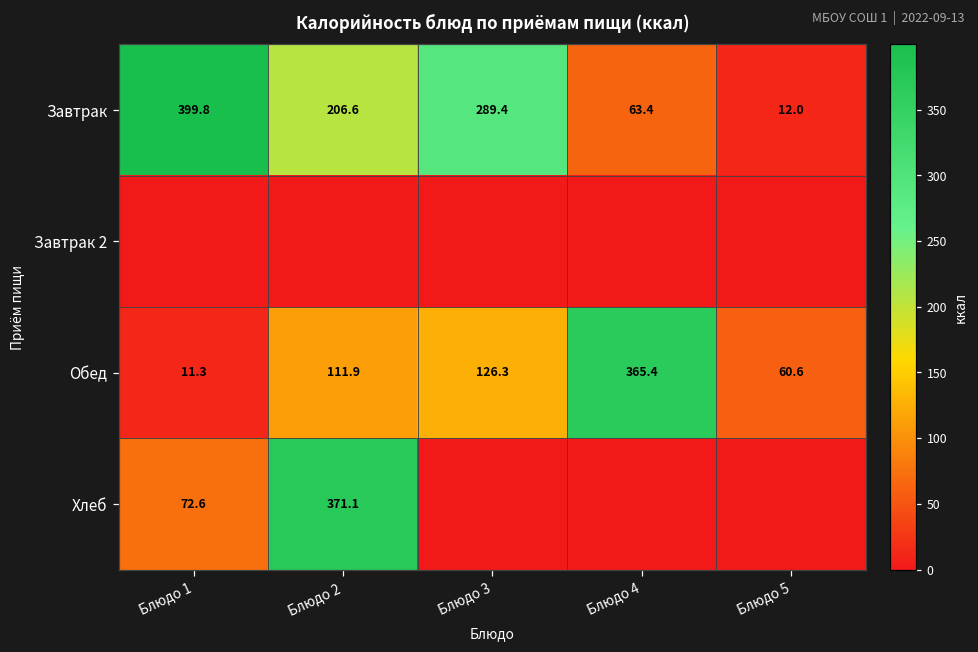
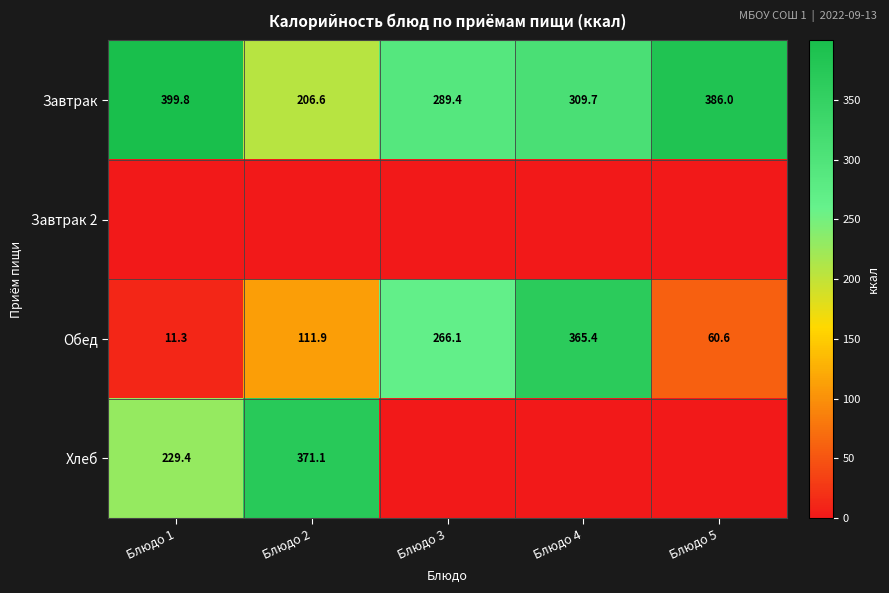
  {
    "Завтрак": {
      "Блюдо 1": 399.8,
      "Блюдо 2": 206.6,
      "Блюдо 3": 289.4,
-     "Блюдо 4": 63.4,
-     "Блюдо 5": 12.0
+     "Блюдо 4": 309.7,
+     "Блюдо 5": 386.0
    },
    "Обед": {
      "Блюдо 1": 11.3,
      "Блюдо 2": 111.9,
-     "Блюдо 3": 126.3,
+     "Блюдо 3": 266.1,
      "Блюдо 4": 365.4,
      "Блюдо 5": 60.6
    },
    "Хлеб": {
-     "Блюдо 1": 72.6,
+     "Блюдо 1": 229.4,
      "Блюдо 2": 371.1
    }
  }
